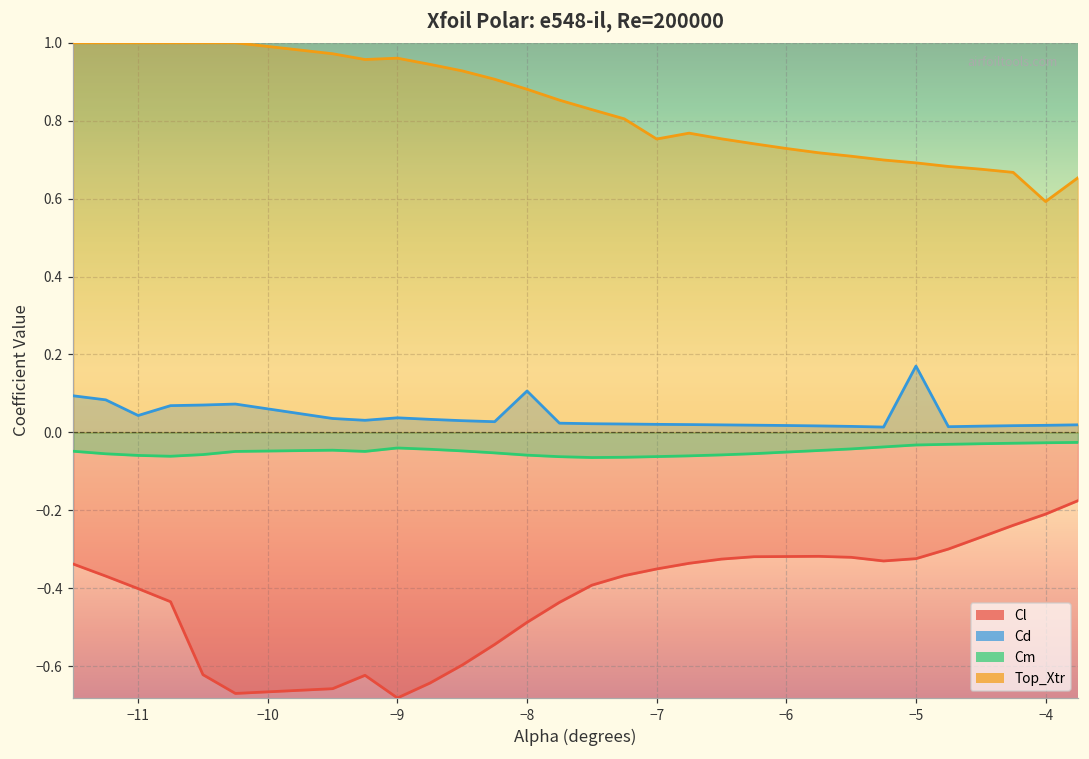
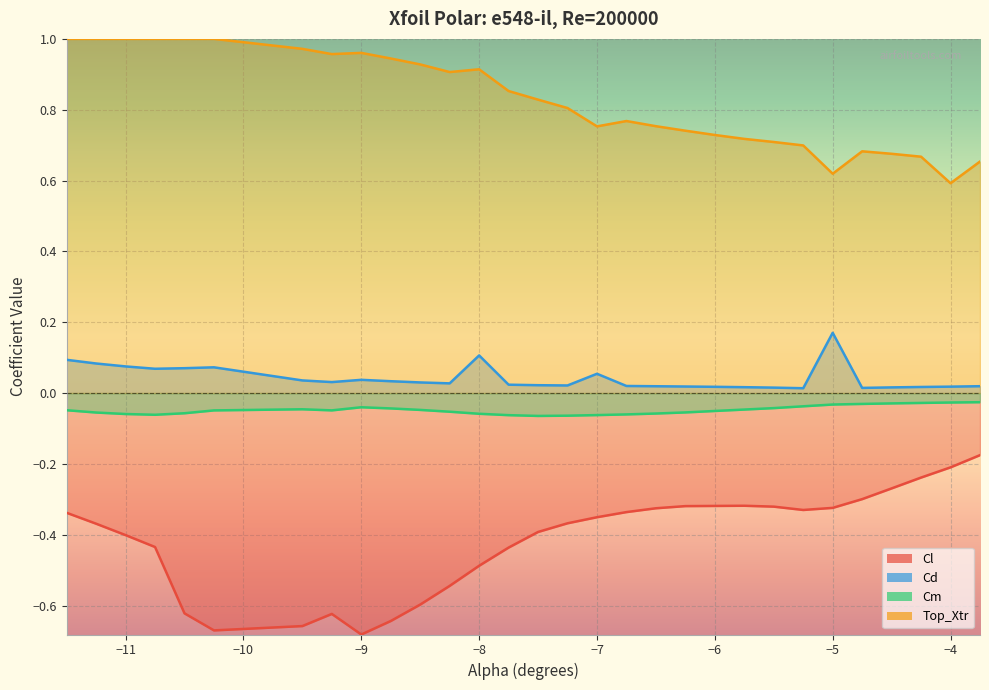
  {
    "Cd": {
-     "−11": 0.04,
+     "−11": 0.08,
      "−9": 0.04,
      "−8": 0.11,
-     "−7": 0.02,
+     "−7": 0.05,
      "−6": 0.02,
      "−5": 0.17,
      "−4": 0.02
    },
    "Top_Xtr": {
      "−11": 1.00,
      "−9": 0.96,
-     "−8": 0.88,
+     "−8": 0.91,
      "−7": 0.75,
      "−6": 0.73,
-     "−5": 0.69,
+     "−5": 0.62,
      "−4": 0.59
    }
  }
